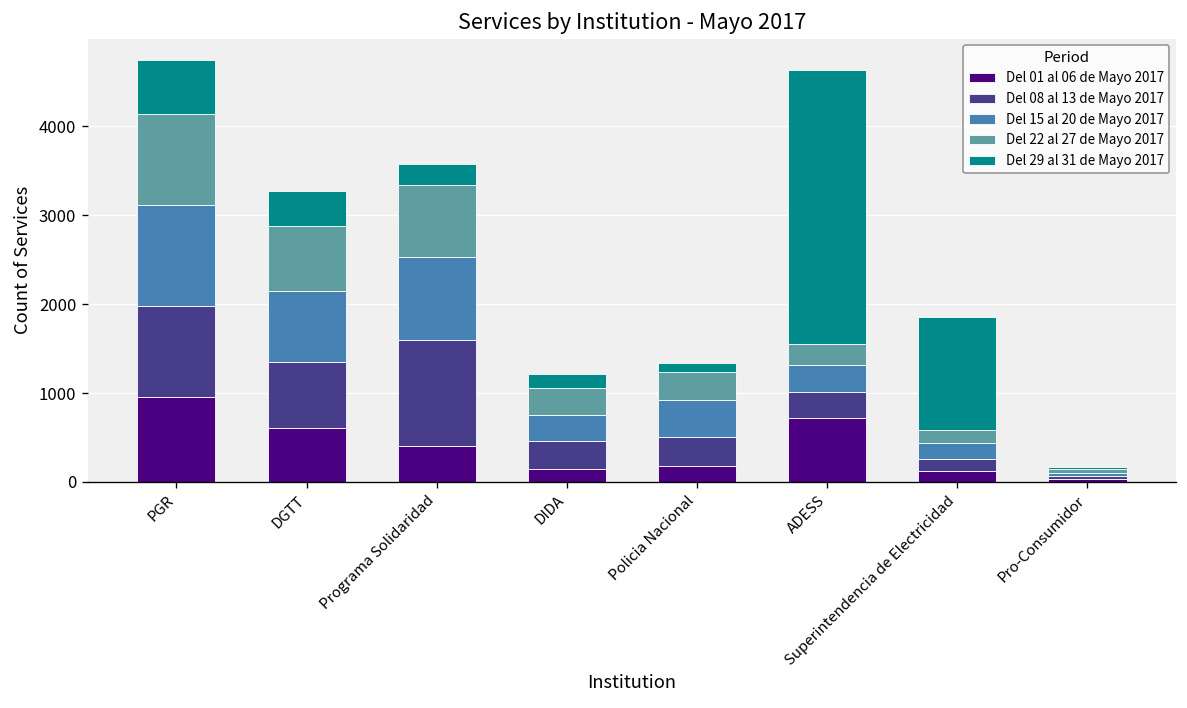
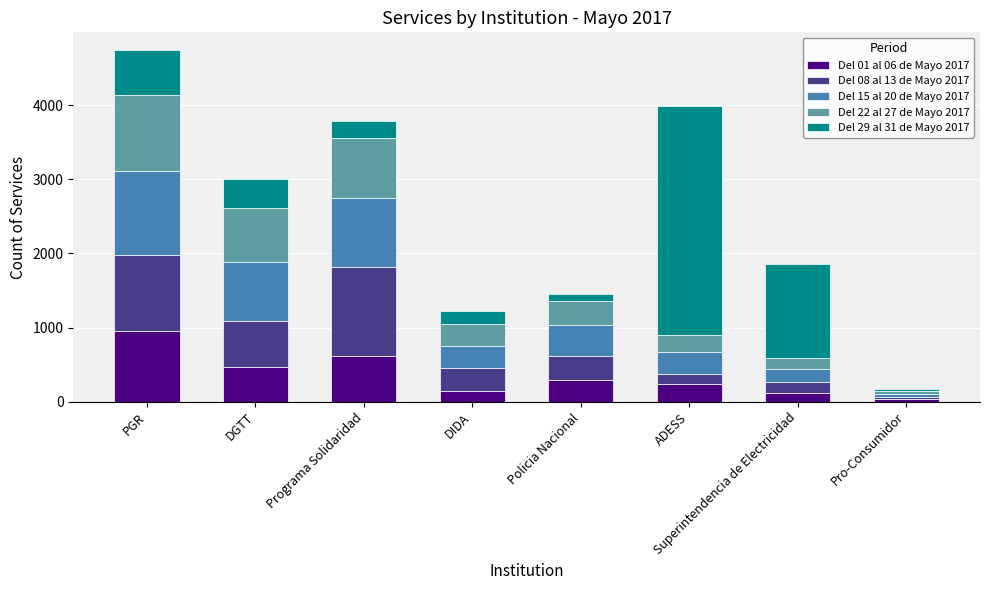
  {
    "Del 01 al 06 de Mayo 2017": {
      "PGR": 1000,
-     "DGTT": 600,
-     "Programa Solidaridad": 400,
+     "DGTT": 500,
+     "Programa Solidaridad": 600,
      "DIDA": 100,
-     "Policia Nacional": 200,
-     "ADESS": 700,
+     "Policia Nacional": 300,
+     "ADESS": 200,
      "Superintendencia de Electricidad": 100
    },
    "Del 08 al 13 de Mayo 2017": {
      "PGR": 1000,
-     "DGTT": 700,
+     "DGTT": 600,
      "Programa Solidaridad": 1200,
      "DIDA": 300,
      "Policia Nacional": 300,
-     "ADESS": 300,
+     "ADESS": 100,
      "Superintendencia de Electricidad": 100
    },
    "Del 29 al 31 de Mayo 2017": {
      "PGR": 600,
      "DGTT": 400,
      "Programa Solidaridad": 200,
      "DIDA": 200,
      "Policia Nacional": 100,
      "ADESS": 3100,
      "Superintendencia de Electricidad": 1300
    }
  }
